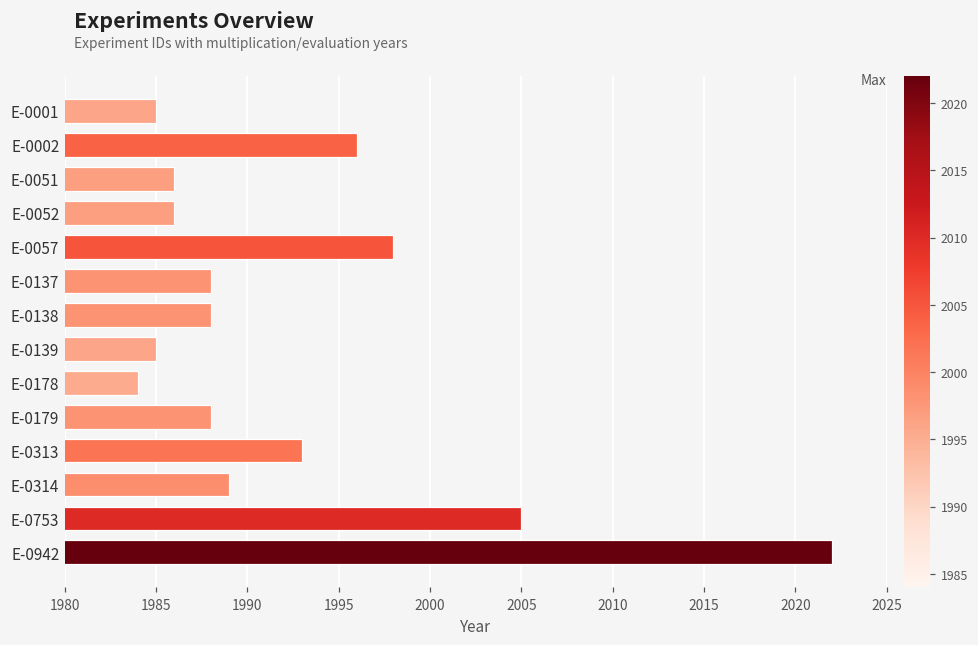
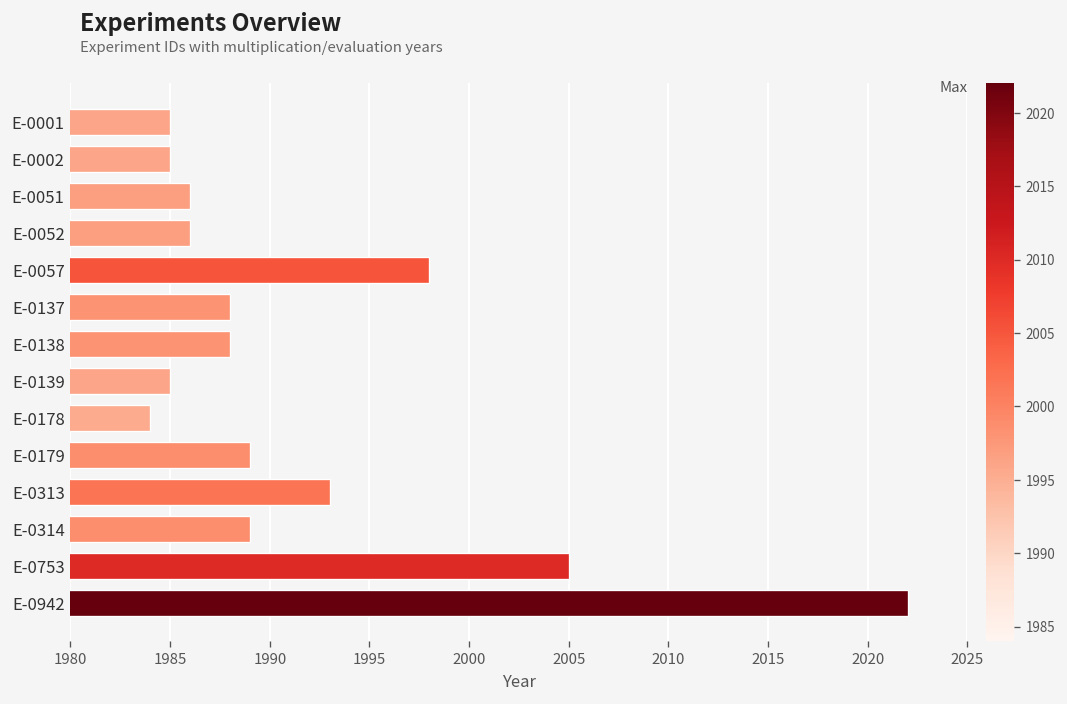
  {
    "E-0001": 1985,
-   "E-0002": 1996,
+   "E-0002": 1985,
    "E-0051": 1986,
    "E-0052": 1986,
    "E-0057": 1998,
    "E-0137": 1988,
    "E-0138": 1988,
    "E-0139": 1985,
    "E-0178": 1984,
-   "E-0179": 1988,
+   "E-0179": 1989,
    "E-0313": 1993,
    "E-0314": 1989,
    "E-0753": 2005,
    "E-0942": 2022
  }
